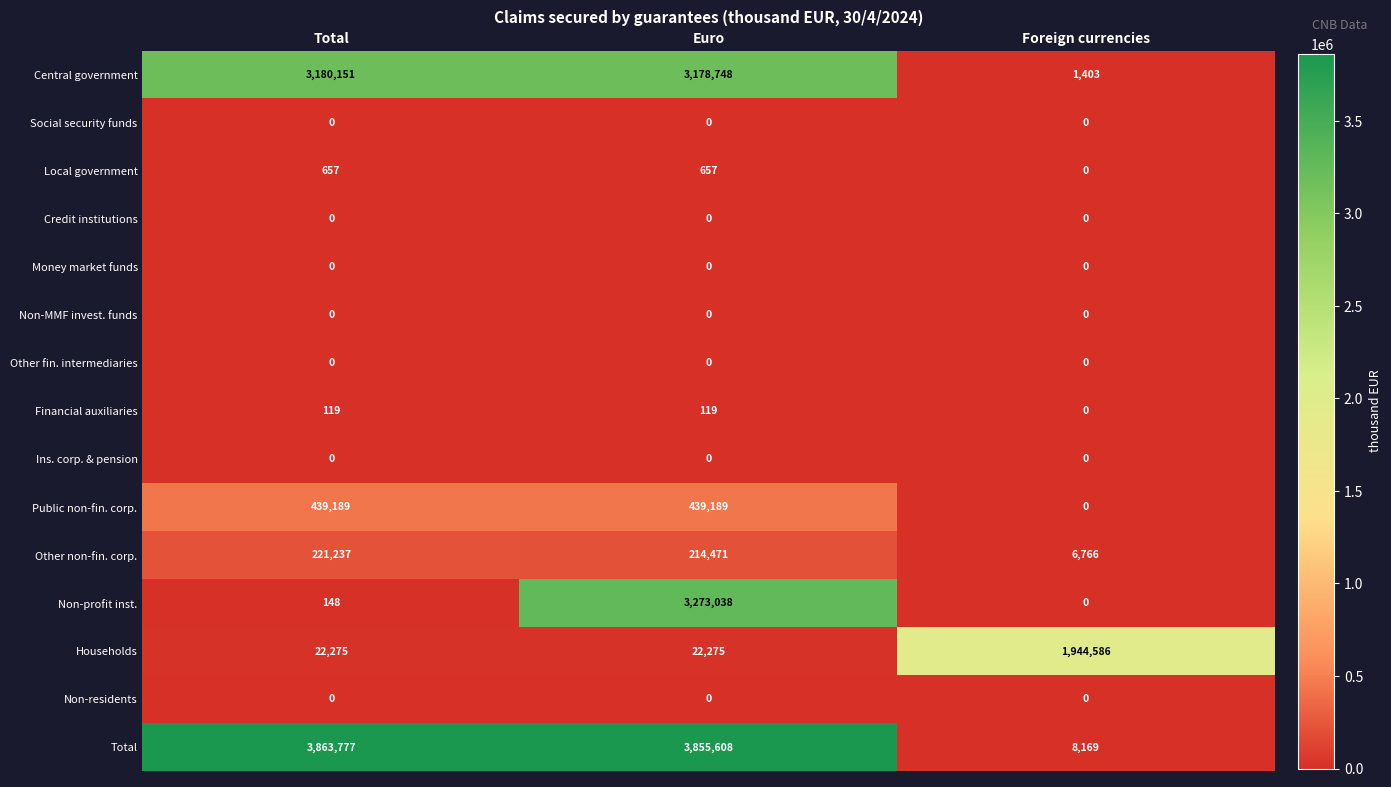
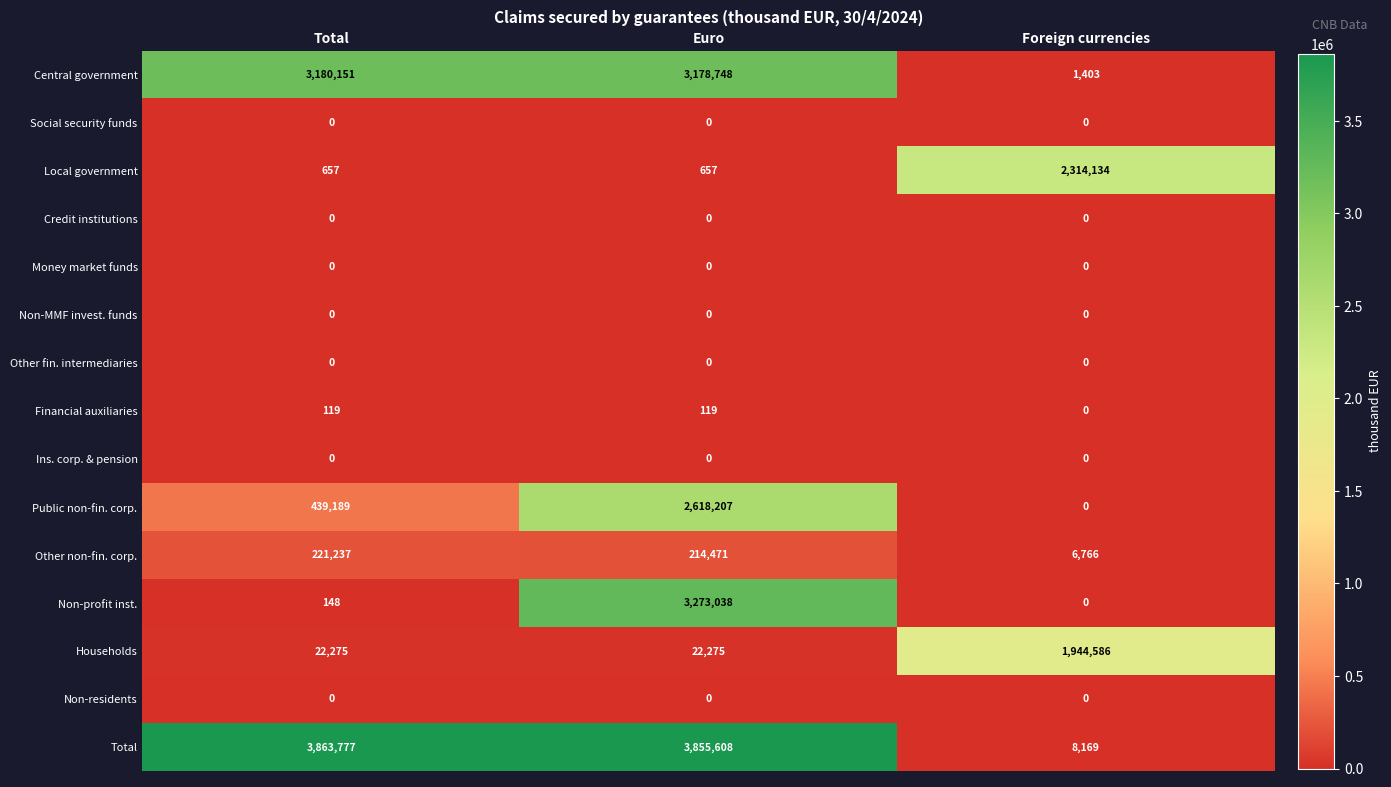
  {
    "Central government": {
      "Total": "3,180,151",
      "Euro": "3,178,748",
      "Foreign currencies": "1,403"
    },
    "Social security funds": {
      "Total": "0",
      "Euro": "0",
      "Foreign currencies": "0"
    },
    "Local government": {
      "Total": "657",
      "Euro": "657",
-     "Foreign currencies": "0"
+     "Foreign currencies": "2,314,134"
    },
    "Credit institutions": {
      "Total": "0",
      "Euro": "0",
      "Foreign currencies": "0"
    },
    "Money market funds": {
      "Total": "0",
      "Euro": "0",
      "Foreign currencies": "0"
    },
    "Non-MMF invest. funds": {
      "Total": "0",
      "Euro": "0",
      "Foreign currencies": "0"
    },
    "Other fin. intermediaries": {
      "Total": "0",
      "Euro": "0",
      "Foreign currencies": "0"
    },
    "Financial auxiliaries": {
      "Total": "119",
      "Euro": "119",
      "Foreign currencies": "0"
    },
    "Ins. corp. & pension": {
      "Total": "0",
      "Euro": "0",
      "Foreign currencies": "0"
    },
    "Public non-fin. corp.": {
      "Total": "439,189",
-     "Euro": "439,189",
+     "Euro": "2,618,207",
      "Foreign currencies": "0"
    },
    "Other non-fin. corp.": {
      "Total": "221,237",
      "Euro": "214,471",
      "Foreign currencies": "6,766"
    },
    "Non-profit inst.": {
      "Total": "148",
      "Euro": "3,273,038",
      "Foreign currencies": "0"
    },
    "Households": {
      "Total": "22,275",
      "Euro": "22,275",
      "Foreign currencies": "1,944,586"
    },
    "Non-residents": {
      "Total": "0",
      "Euro": "0",
      "Foreign currencies": "0"
    },
    "Total": {
      "Total": "3,863,777",
      "Euro": "3,855,608",
      "Foreign currencies": "8,169"
    }
  }
